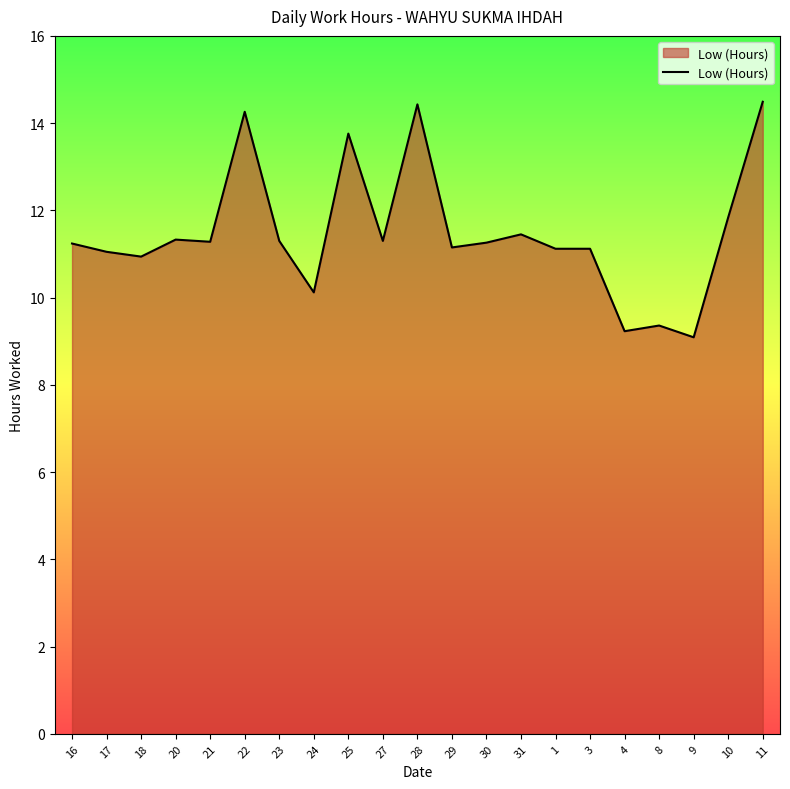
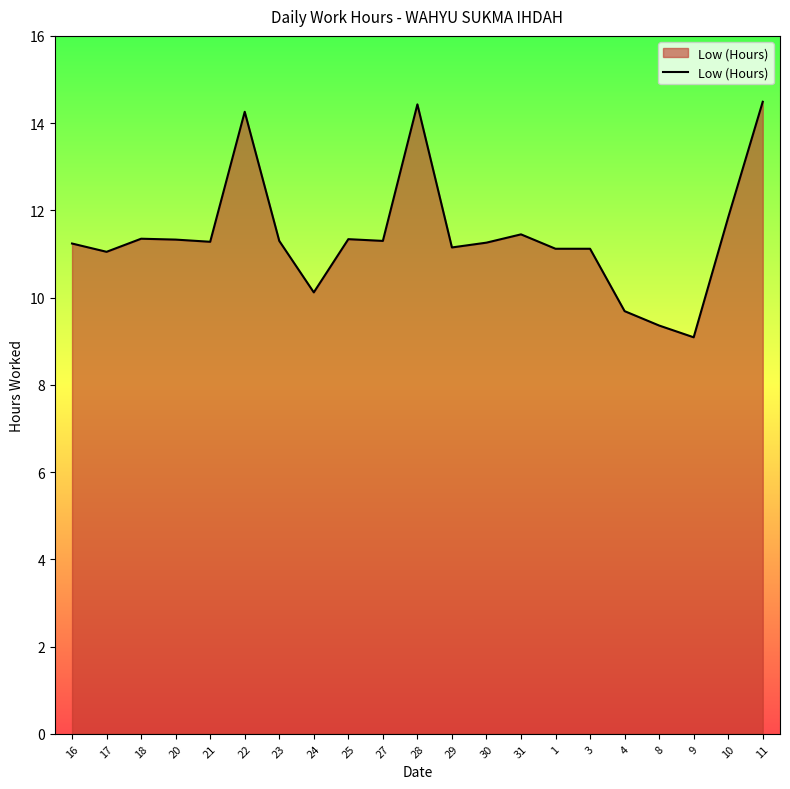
  {
    "16": 11.2,
    "17": 11.1,
-   "18": 10.9,
+   "18": 11.4,
    "20": 11.3,
    "21": 11.3,
    "22": 14.3,
    "23": 11.3,
    "24": 10.1,
-   "25": 13.8,
+   "25": 11.3,
    "27": 11.3,
    "28": 14.4,
    "29": 11.2,
    "30": 11.3,
    "31": 11.5,
    "1": 11.1,
    "3": 11.1,
-   "4": 9.2,
+   "4": 9.7,
    "8": 9.4,
    "9": 9.1,
    "10": 11.8,
    "11": 14.5
  }
